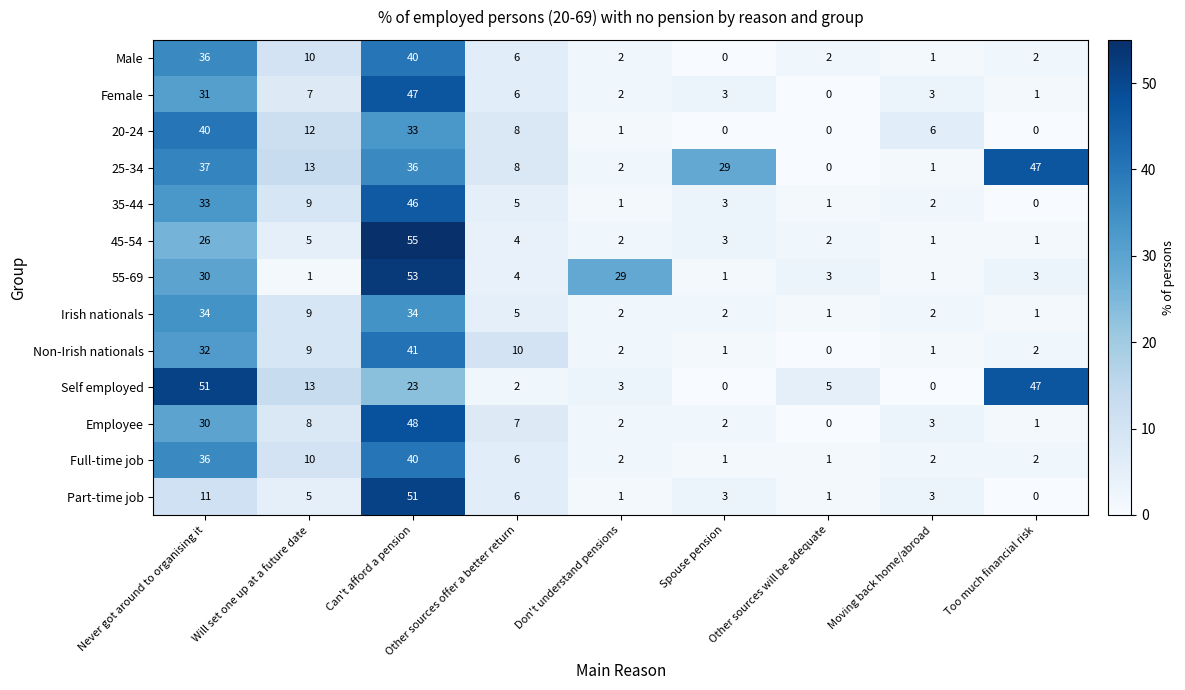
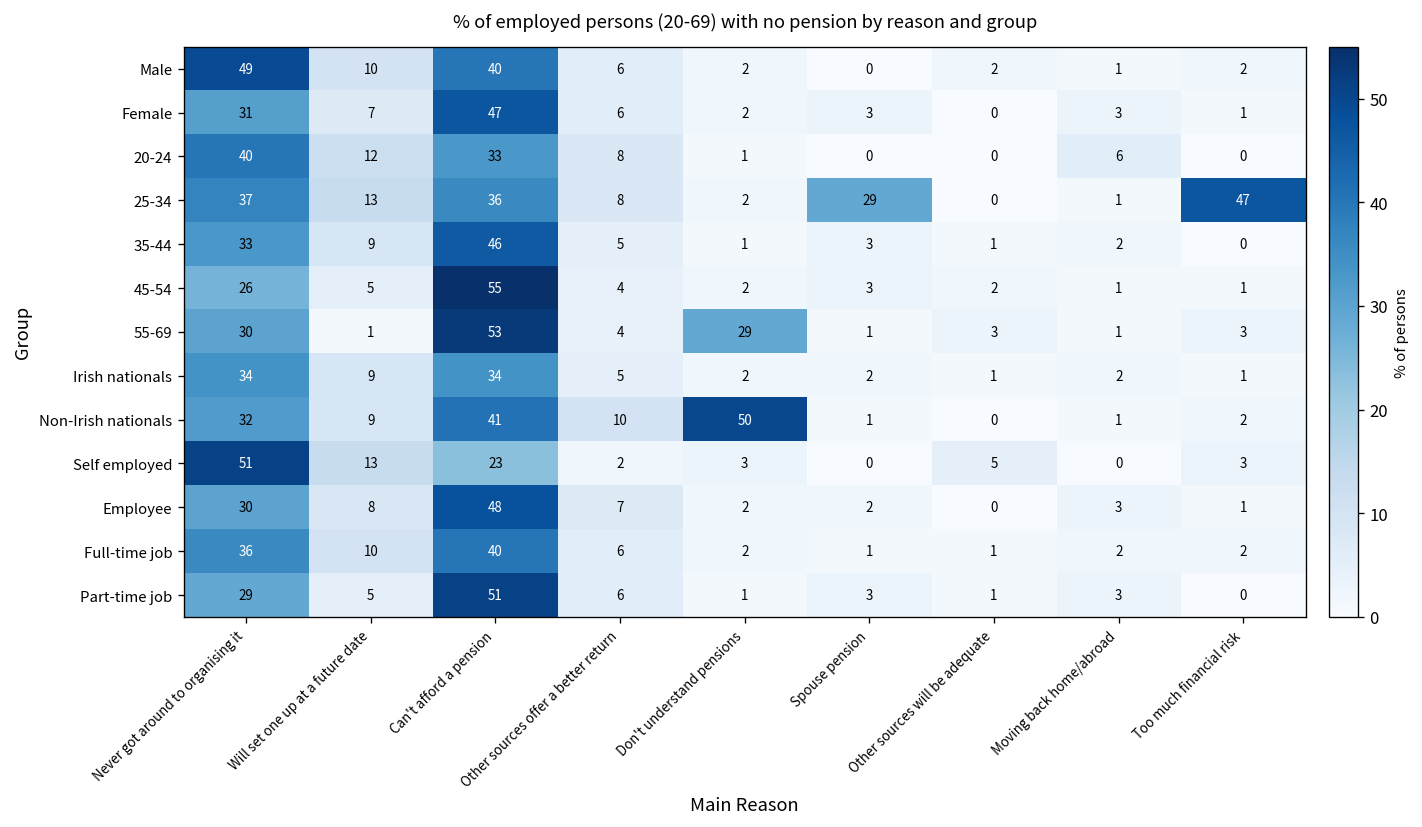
  {
    "Male": {
-     "Never got around to organising it": 36,
+     "Never got around to organising it": 49,
      "Will set one up at a future date": 10,
      "Can't afford a pension": 40,
      "Other sources offer a better return": 6,
      "Don't understand pensions": 2,
      "Spouse pension": 0,
      "Other sources will be adequate": 2,
      "Moving back home/abroad": 1,
      "Too much financial risk": 2
    },
    "Female": {
      "Never got around to organising it": 31,
      "Will set one up at a future date": 7,
      "Can't afford a pension": 47,
      "Other sources offer a better return": 6,
      "Don't understand pensions": 2,
      "Spouse pension": 3,
      "Other sources will be adequate": 0,
      "Moving back home/abroad": 3,
      "Too much financial risk": 1
    },
    "20-24": {
      "Never got around to organising it": 40,
      "Will set one up at a future date": 12,
      "Can't afford a pension": 33,
      "Other sources offer a better return": 8,
      "Don't understand pensions": 1,
      "Spouse pension": 0,
      "Other sources will be adequate": 0,
      "Moving back home/abroad": 6,
      "Too much financial risk": 0
    },
    "25-34": {
      "Never got around to organising it": 37,
      "Will set one up at a future date": 13,
      "Can't afford a pension": 36,
      "Other sources offer a better return": 8,
      "Don't understand pensions": 2,
      "Spouse pension": 29,
      "Other sources will be adequate": 0,
      "Moving back home/abroad": 1,
      "Too much financial risk": 47
    },
    "35-44": {
      "Never got around to organising it": 33,
      "Will set one up at a future date": 9,
      "Can't afford a pension": 46,
      "Other sources offer a better return": 5,
      "Don't understand pensions": 1,
      "Spouse pension": 3,
      "Other sources will be adequate": 1,
      "Moving back home/abroad": 2,
      "Too much financial risk": 0
    },
    "45-54": {
      "Never got around to organising it": 26,
      "Will set one up at a future date": 5,
      "Can't afford a pension": 55,
      "Other sources offer a better return": 4,
      "Don't understand pensions": 2,
      "Spouse pension": 3,
      "Other sources will be adequate": 2,
      "Moving back home/abroad": 1,
      "Too much financial risk": 1
    },
    "55-69": {
      "Never got around to organising it": 30,
      "Will set one up at a future date": 1,
      "Can't afford a pension": 53,
      "Other sources offer a better return": 4,
      "Don't understand pensions": 29,
      "Spouse pension": 1,
      "Other sources will be adequate": 3,
      "Moving back home/abroad": 1,
      "Too much financial risk": 3
    },
    "Irish nationals": {
      "Never got around to organising it": 34,
      "Will set one up at a future date": 9,
      "Can't afford a pension": 34,
      "Other sources offer a better return": 5,
      "Don't understand pensions": 2,
      "Spouse pension": 2,
      "Other sources will be adequate": 1,
      "Moving back home/abroad": 2,
      "Too much financial risk": 1
    },
    "Non-Irish nationals": {
      "Never got around to organising it": 32,
      "Will set one up at a future date": 9,
      "Can't afford a pension": 41,
      "Other sources offer a better return": 10,
-     "Don't understand pensions": 2,
+     "Don't understand pensions": 50,
      "Spouse pension": 1,
      "Other sources will be adequate": 0,
      "Moving back home/abroad": 1,
      "Too much financial risk": 2
    },
    "Self employed": {
      "Never got around to organising it": 51,
      "Will set one up at a future date": 13,
      "Can't afford a pension": 23,
      "Other sources offer a better return": 2,
      "Don't understand pensions": 3,
      "Spouse pension": 0,
      "Other sources will be adequate": 5,
      "Moving back home/abroad": 0,
-     "Too much financial risk": 47
+     "Too much financial risk": 3
    },
    "Employee": {
      "Never got around to organising it": 30,
      "Will set one up at a future date": 8,
      "Can't afford a pension": 48,
      "Other sources offer a better return": 7,
      "Don't understand pensions": 2,
      "Spouse pension": 2,
      "Other sources will be adequate": 0,
      "Moving back home/abroad": 3,
      "Too much financial risk": 1
    },
    "Full-time job": {
      "Never got around to organising it": 36,
      "Will set one up at a future date": 10,
      "Can't afford a pension": 40,
      "Other sources offer a better return": 6,
      "Don't understand pensions": 2,
      "Spouse pension": 1,
      "Other sources will be adequate": 1,
      "Moving back home/abroad": 2,
      "Too much financial risk": 2
    },
    "Part-time job": {
-     "Never got around to organising it": 11,
+     "Never got around to organising it": 29,
      "Will set one up at a future date": 5,
      "Can't afford a pension": 51,
      "Other sources offer a better return": 6,
      "Don't understand pensions": 1,
      "Spouse pension": 3,
      "Other sources will be adequate": 1,
      "Moving back home/abroad": 3,
      "Too much financial risk": 0
    }
  }
